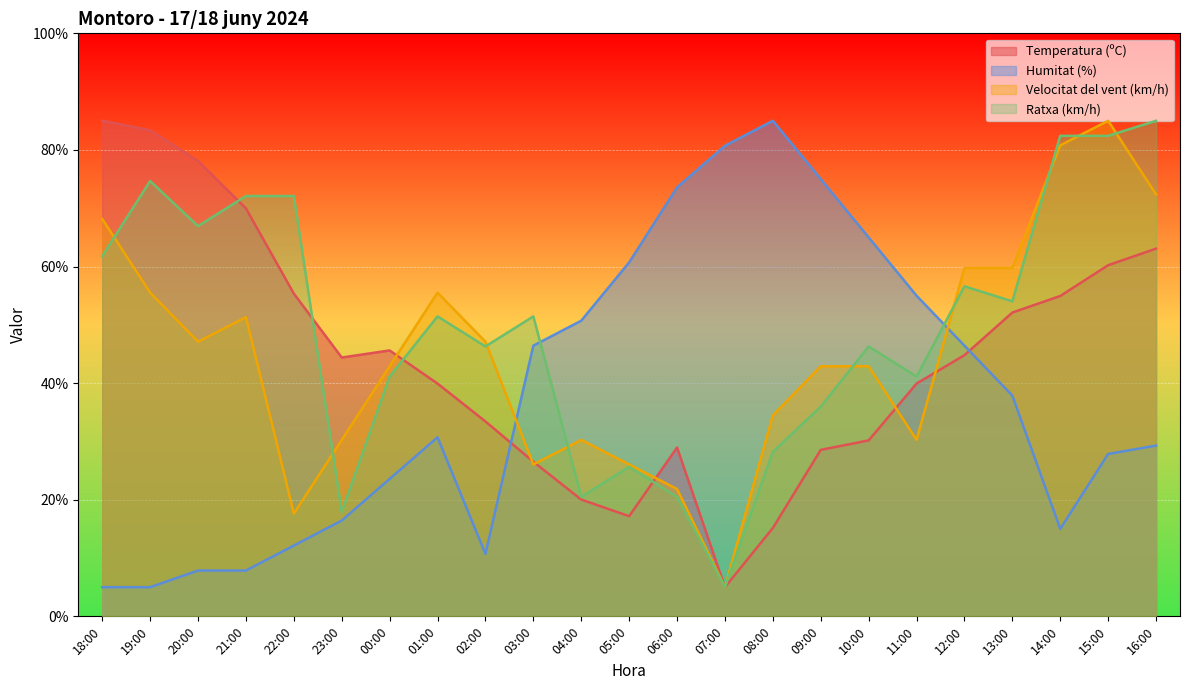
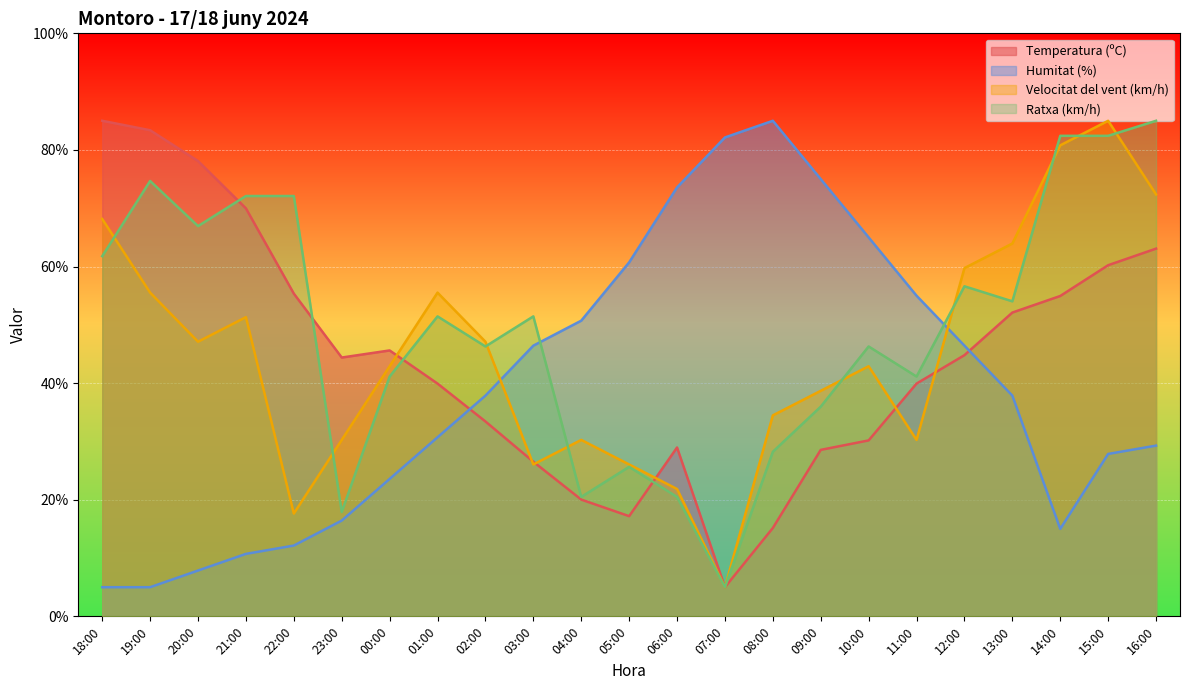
  {
    "Temperatura (ºC)": {
      "18:00": "85%",
      "19:00": "83%",
      "20:00": "78%",
      "21:00": "70%",
      "22:00": "55%",
      "23:00": "44%",
      "00:00": "46%",
      "01:00": "40%",
      "02:00": "33%",
      "03:00": "27%",
      "04:00": "20%",
      "05:00": "17%",
      "06:00": "29%",
      "08:00": "15%",
      "09:00": "29%",
      "10:00": "30%",
      "11:00": "40%",
      "12:00": "45%",
      "13:00": "52%",
      "14:00": "55%",
      "15:00": "60%",
      "16:00": "63%"
    },
    "Humitat (%)": {
      "18:00": "5%",
      "19:00": "5%",
      "20:00": "8%",
-     "21:00": "8%",
+     "21:00": "11%",
      "22:00": "12%",
      "23:00": "16%",
      "00:00": "24%",
      "01:00": "31%",
-     "02:00": "11%",
+     "02:00": "38%",
      "03:00": "46%",
      "04:00": "51%",
      "05:00": "61%",
      "06:00": "74%",
-     "07:00": "81%",
+     "07:00": "82%",
      "08:00": "85%",
      "09:00": "75%",
      "10:00": "65%",
      "11:00": "55%",
      "12:00": "46%",
      "13:00": "38%",
      "14:00": "15%",
      "15:00": "28%",
      "16:00": "29%"
    },
    "Velocitat del vent (km/h)": {
      "18:00": "68%",
      "19:00": "56%",
      "20:00": "47%",
      "21:00": "51%",
      "22:00": "18%",
      "23:00": "30%",
      "00:00": "43%",
      "01:00": "56%",
      "02:00": "47%",
      "03:00": "26%",
      "04:00": "30%",
      "06:00": "22%",
      "08:00": "34%",
-     "09:00": "43%",
+     "09:00": "39%",
      "10:00": "43%",
      "11:00": "30%",
      "12:00": "60%",
-     "13:00": "60%",
+     "13:00": "64%",
      "14:00": "81%",
      "16:00": "72%"
    },
    "Ratxa (km/h)": {
      "18:00": "62%",
      "19:00": "75%",
      "20:00": "67%",
      "21:00": "72%",
      "22:00": "72%",
      "23:00": "18%",
      "00:00": "41%",
      "01:00": "51%",
      "02:00": "46%",
      "03:00": "51%",
      "04:00": "20%",
      "06:00": "20%",
      "08:00": "28%",
      "09:00": "36%",
      "10:00": "46%",
      "11:00": "41%",
      "12:00": "57%",
      "13:00": "54%",
      "14:00": "82%",
      "15:00": "82%"
    }
  }
